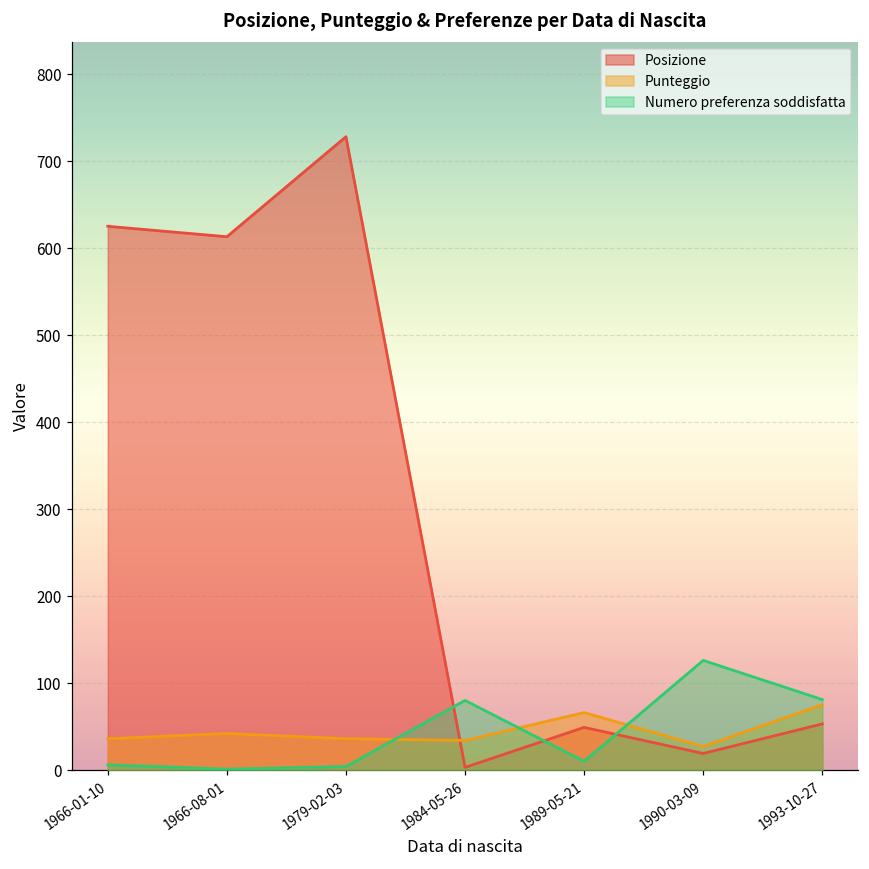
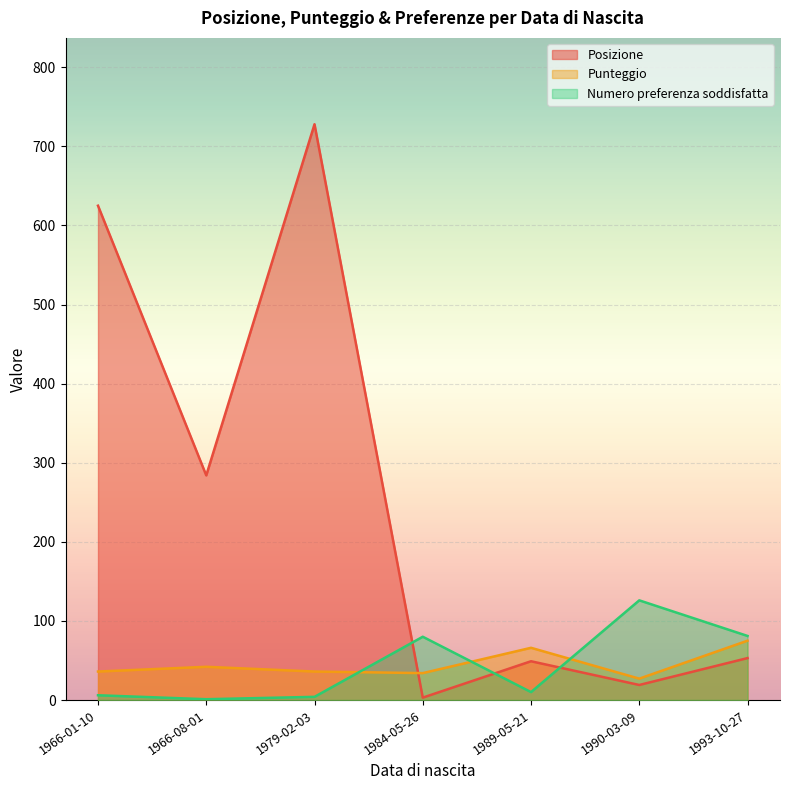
  {
    "Posizione": {
      "1966-01-10": 630,
-     "1966-08-01": 610,
+     "1966-08-01": 280,
      "1979-02-03": 730,
      "1984-05-26": 0,
      "1989-05-21": 50,
      "1990-03-09": 20,
      "1993-10-27": 50
    },
    "Punteggio": {
      "1966-01-10": 40,
      "1966-08-01": 40,
      "1979-02-03": 40,
      "1984-05-26": 30,
      "1989-05-21": 70,
      "1990-03-09": 30,
      "1993-10-27": 80
    },
    "Numero preferenza soddisfatta": {
      "1966-01-10": 10,
      "1966-08-01": 0,
      "1979-02-03": 0,
      "1984-05-26": 80,
      "1989-05-21": 10,
      "1990-03-09": 130,
      "1993-10-27": 80
    }
  }
